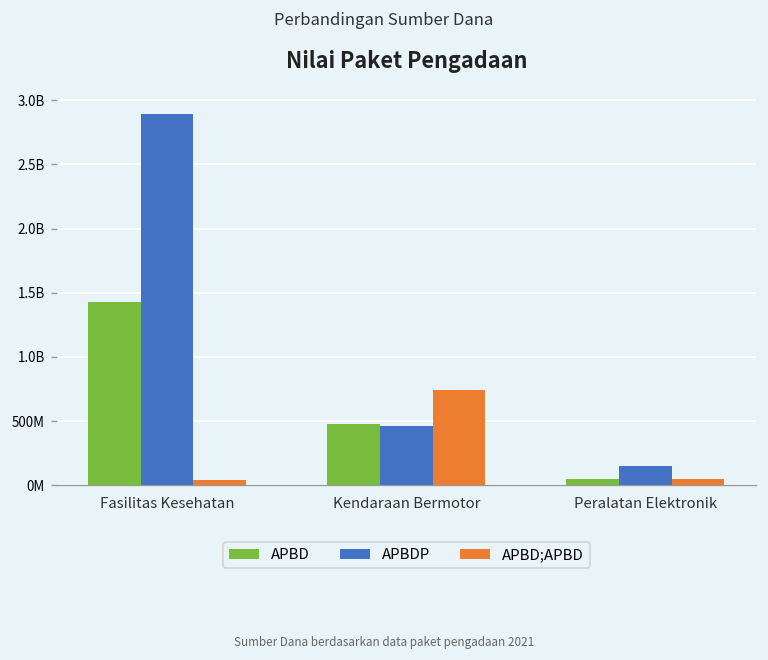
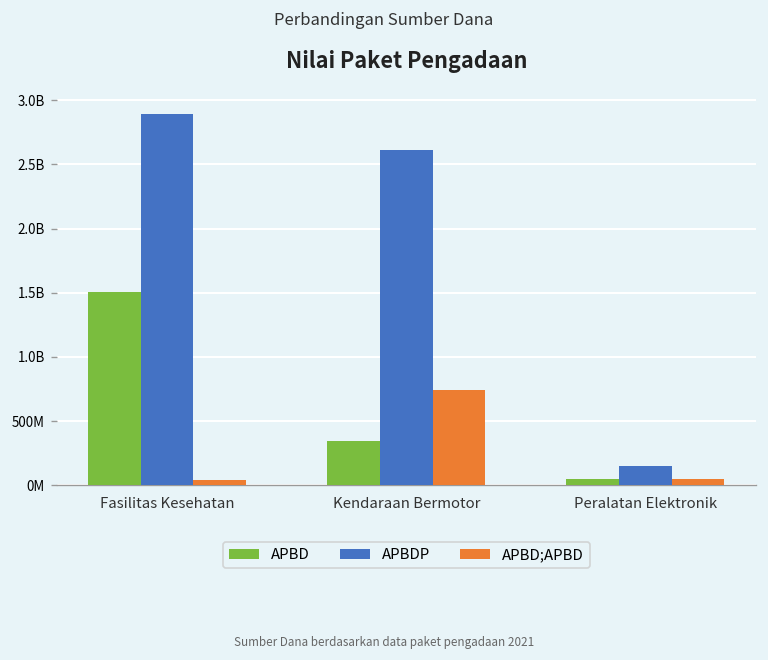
  {
    "APBD": {
-     "Fasilitas Kesehatan": 1430000000,
-     "Kendaraan Bermotor": 480000000,
+     "Fasilitas Kesehatan": 1510000000,
+     "Kendaraan Bermotor": 340000000,
      "Peralatan Elektronik": 50000000
    },
    "APBDP": {
      "Fasilitas Kesehatan": 2890000000,
-     "Kendaraan Bermotor": 460000000,
+     "Kendaraan Bermotor": 2610000000,
      "Peralatan Elektronik": 150000000
    },
    "APBD;APBD": {
      "Fasilitas Kesehatan": 40000000,
      "Kendaraan Bermotor": 740000000,
      "Peralatan Elektronik": 50000000
    }
  }
